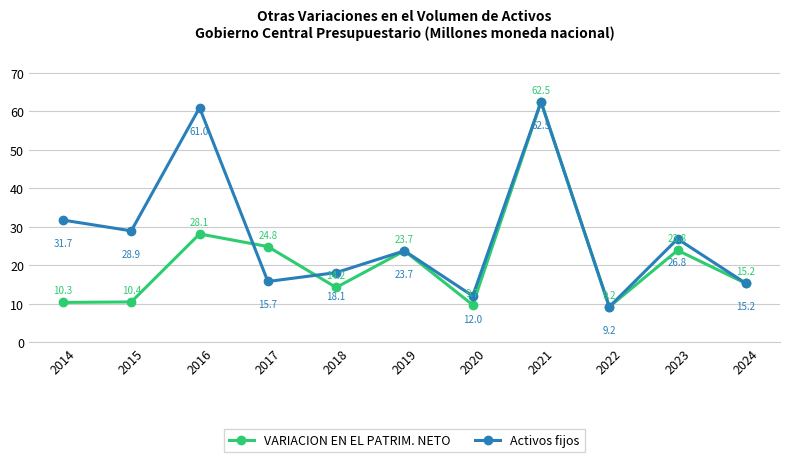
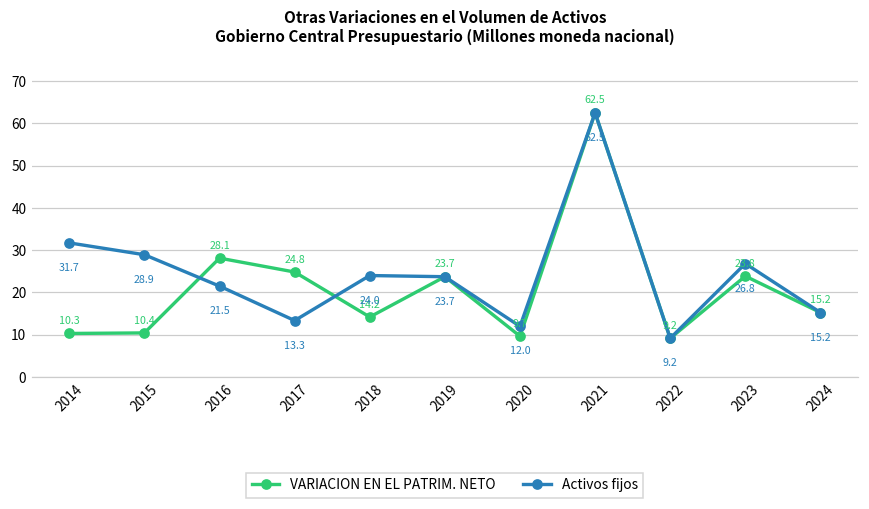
  {
    "VARIACION EN EL PATRIM. NETO": {
      "2014": 10.3,
      "2015": 10.4,
      "2016": 28.1,
      "2017": 24.8
    },
    "Activos fijos": {
      "2014": 31.7,
      "2015": 28.9,
-     "2016": 61.0,
-     "2017": 15.7,
-     "2018": 18.1,
+     "2016": 21.5,
+     "2017": 13.3,
+     "2018": 24.0,
      "2020": 12.0,
      "2023": 26.8
    }
  }
